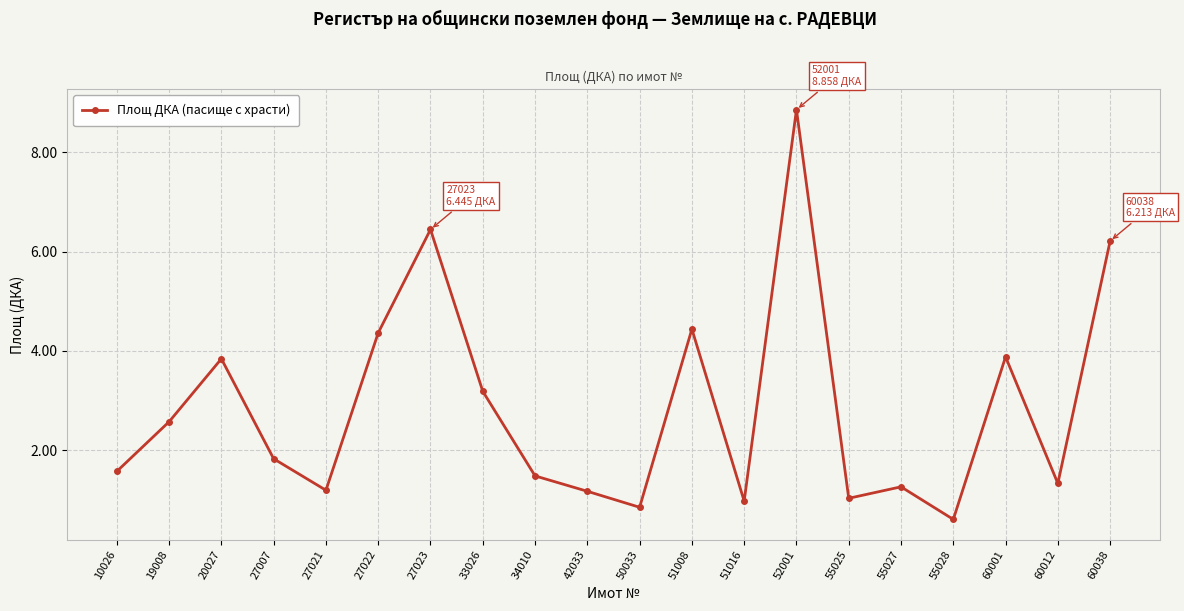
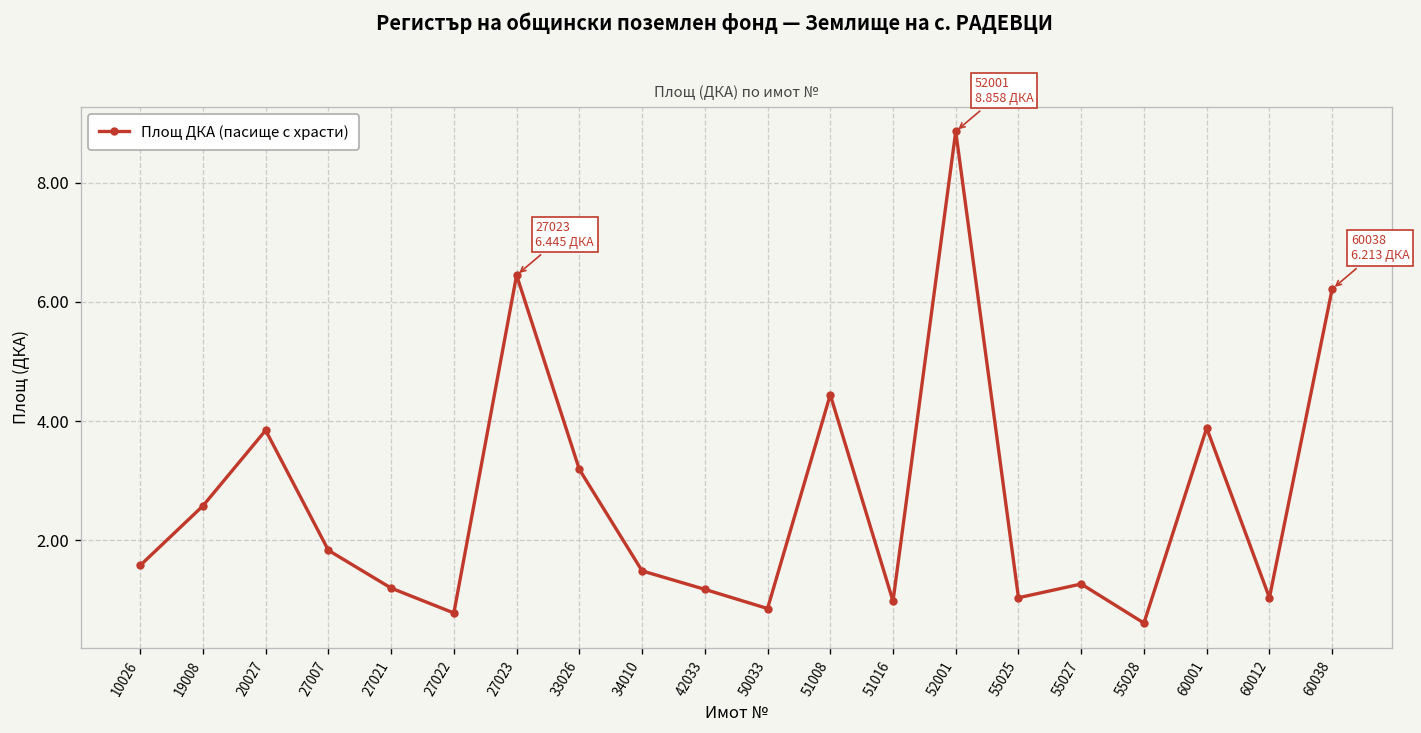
  {
    "10026": 1.6,
    "19008": 2.6,
    "20027": 3.8,
    "27007": 1.8,
    "27021": 1.2,
-   "27022": 4.4,
+   "27022": 0.8,
    "33026": 3.2,
    "34010": 1.5,
    "42033": 1.2,
    "50033": 0.9,
    "51008": 4.4,
    "51016": 1.0,
    "55025": 1.0,
    "55027": 1.3,
    "55028": 0.6,
    "60001": 3.9,
-   "60012": 1.3
+   "60012": 1.0
  }
